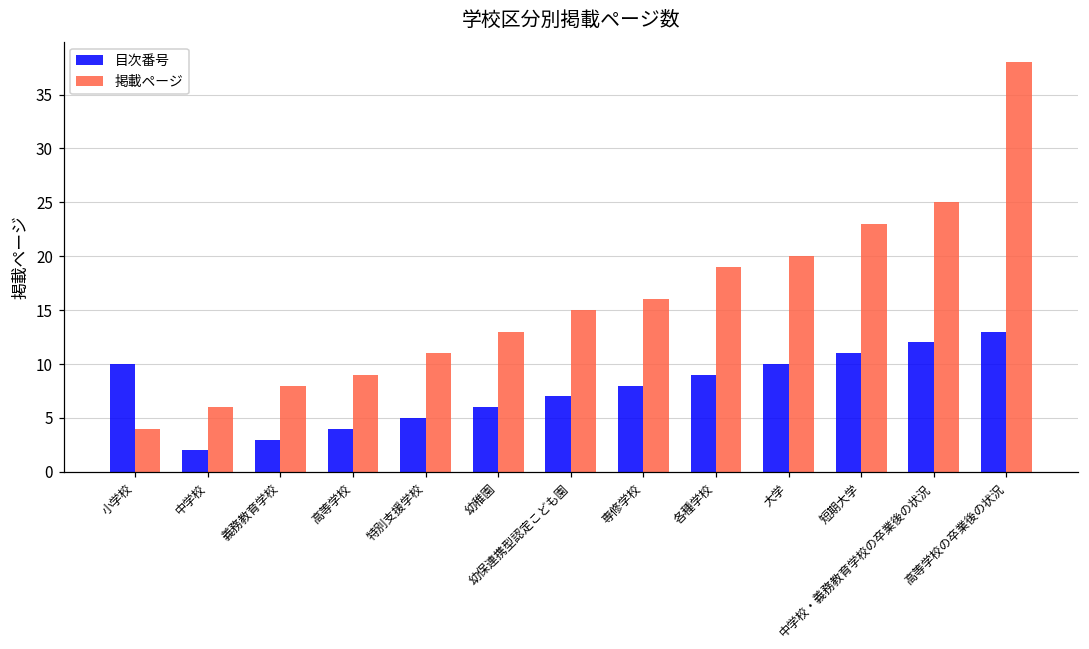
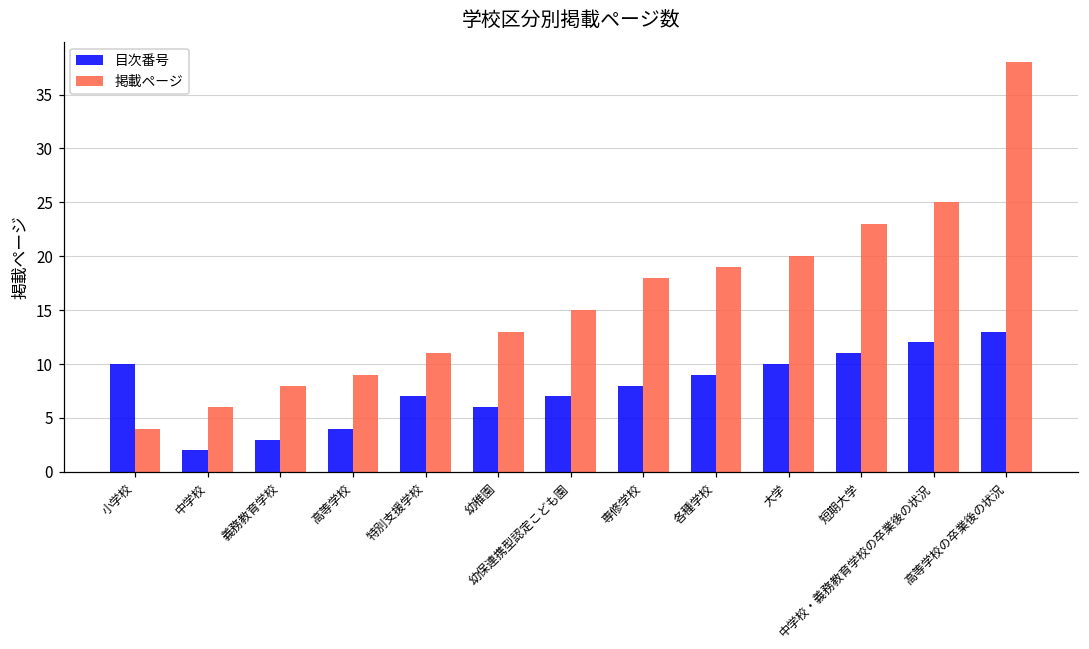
  {
    "目次番号": {
      "小学校": 10,
      "中学校": 2,
      "義務教育学校": 3,
      "高等学校": 4,
-     "特別支援学校": 5,
+     "特別支援学校": 7,
      "幼稚園": 6,
      "幼保連携型認定こども園": 7,
      "専修学校": 8,
      "各種学校": 9,
      "大学": 10,
      "短期大学": 11,
      "中学校・義務教育学校の卒業後の状況": 12,
      "高等学校の卒業後の状況": 13
    },
    "掲載ページ": {
      "小学校": 4,
      "中学校": 6,
      "義務教育学校": 8,
      "高等学校": 9,
      "特別支援学校": 11,
      "幼稚園": 13,
      "幼保連携型認定こども園": 15,
-     "専修学校": 16,
+     "専修学校": 18,
      "各種学校": 19,
      "大学": 20,
      "短期大学": 23,
      "中学校・義務教育学校の卒業後の状況": 25,
      "高等学校の卒業後の状況": 38
    }
  }
